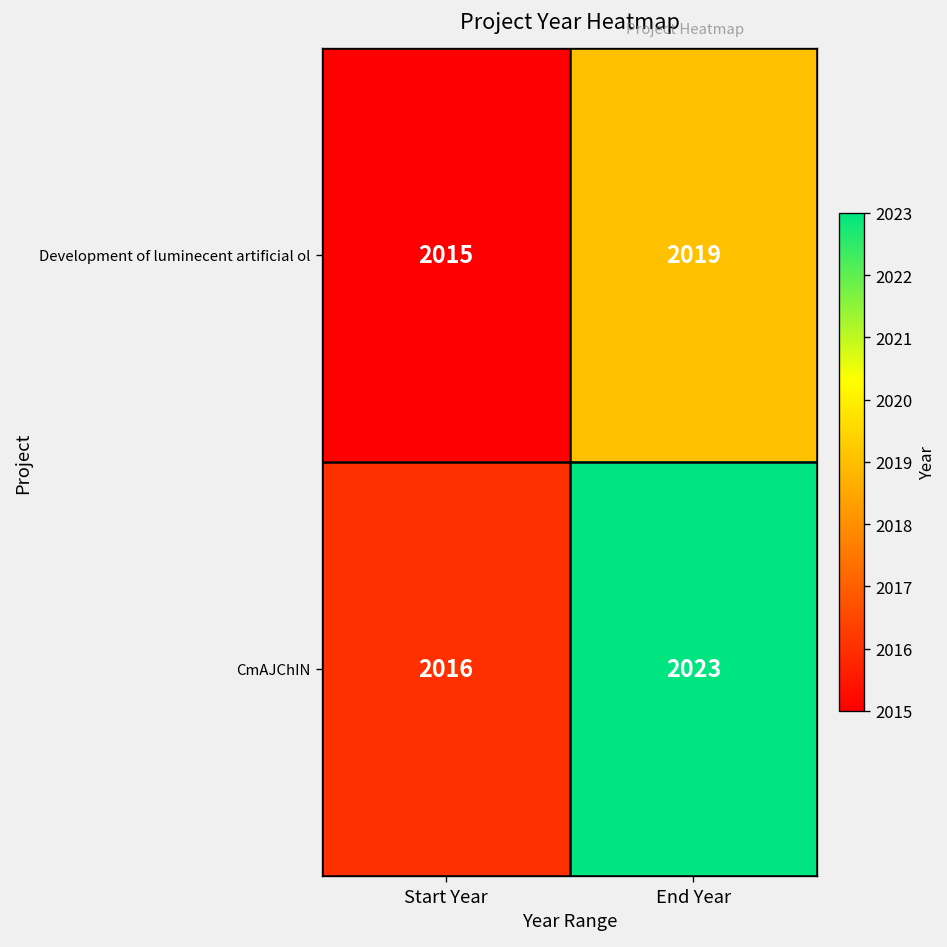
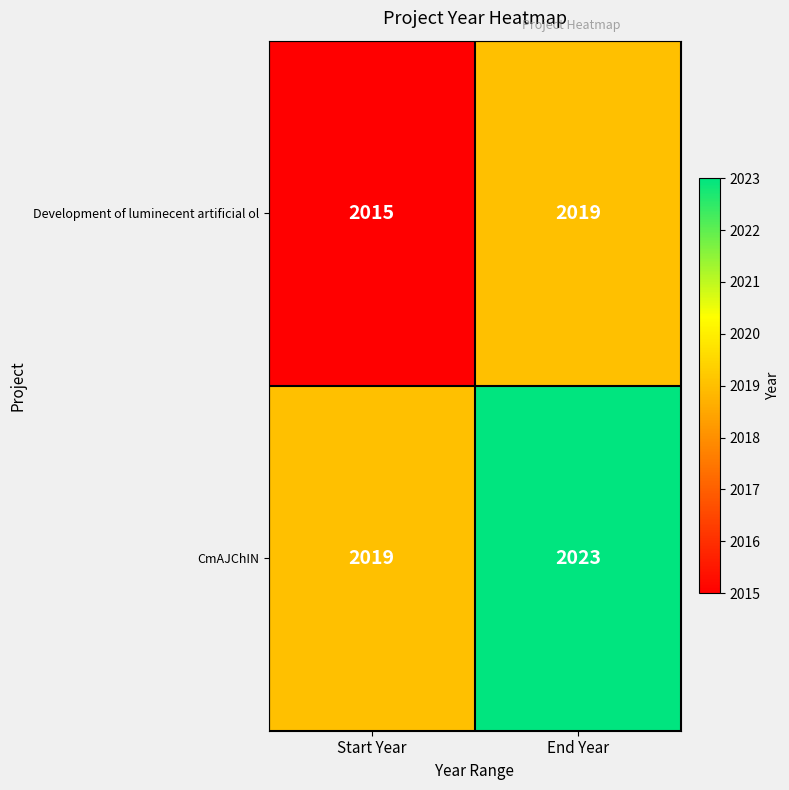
  {
    "Development of luminecent artificial ol": {
      "Start Year": 2015,
      "End Year": 2019
    },
    "CmAJChIN": {
-     "Start Year": 2016,
+     "Start Year": 2019,
      "End Year": 2023
    }
  }
